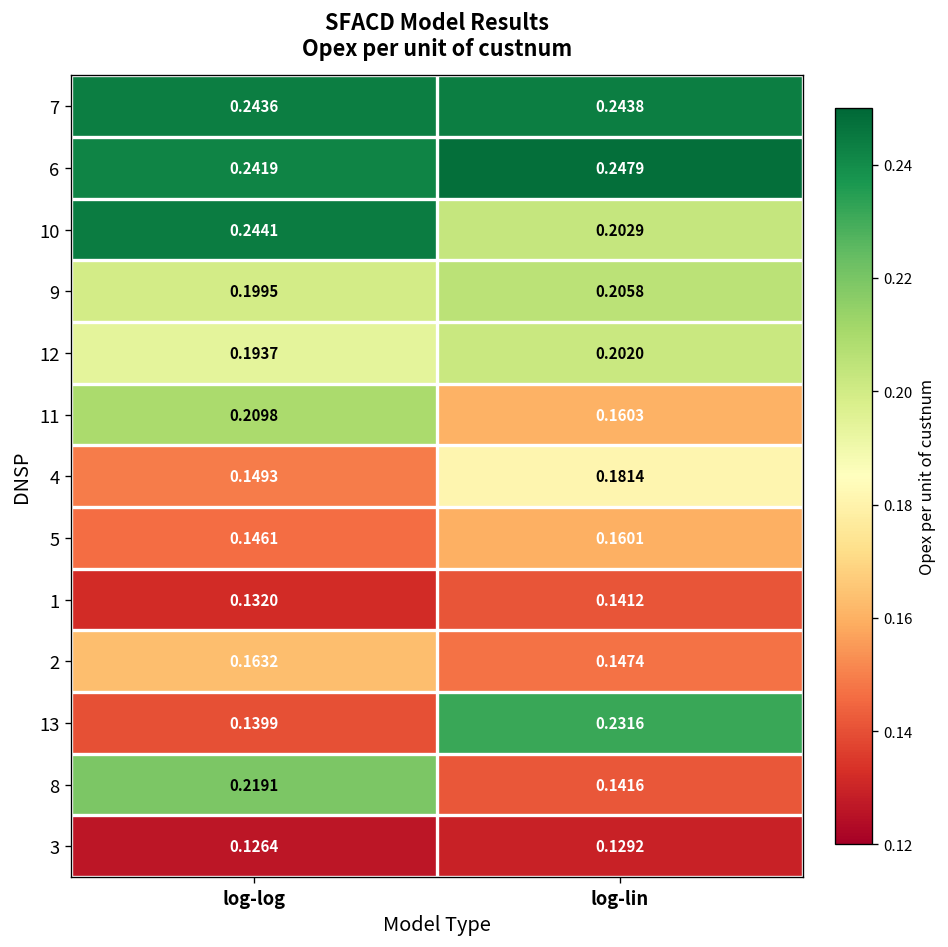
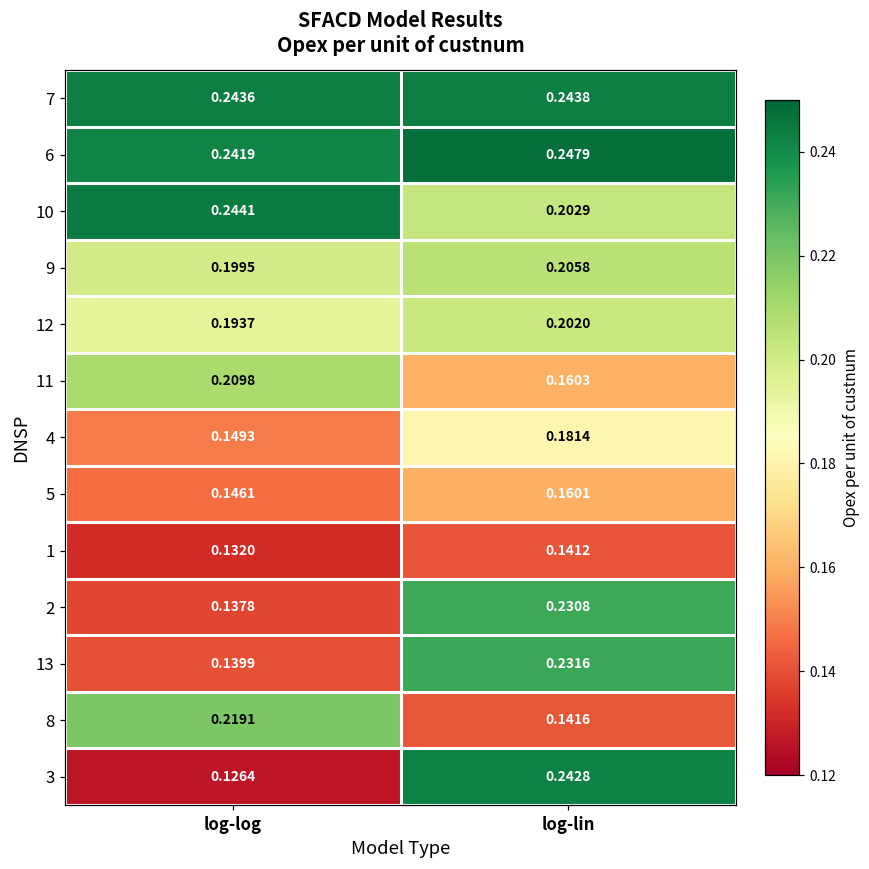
  {
    "7": {
      "log-log": 0.2436,
      "log-lin": 0.2438
    },
    "6": {
      "log-log": 0.2419,
      "log-lin": 0.2479
    },
    "10": {
      "log-log": 0.2441,
      "log-lin": 0.2029
    },
    "9": {
      "log-log": 0.1995,
      "log-lin": 0.2058
    },
    "12": {
      "log-log": 0.1937,
      "log-lin": 0.2020
    },
    "11": {
      "log-log": 0.2098,
      "log-lin": 0.1603
    },
    "4": {
      "log-log": 0.1493,
      "log-lin": 0.1814
    },
    "5": {
      "log-log": 0.1461,
      "log-lin": 0.1601
    },
    "1": {
      "log-log": 0.1320,
      "log-lin": 0.1412
    },
    "2": {
-     "log-log": 0.1632,
-     "log-lin": 0.1474
+     "log-log": 0.1378,
+     "log-lin": 0.2308
    },
    "13": {
      "log-log": 0.1399,
      "log-lin": 0.2316
    },
    "8": {
      "log-log": 0.2191,
      "log-lin": 0.1416
    },
    "3": {
      "log-log": 0.1264,
-     "log-lin": 0.1292
+     "log-lin": 0.2428
    }
  }
